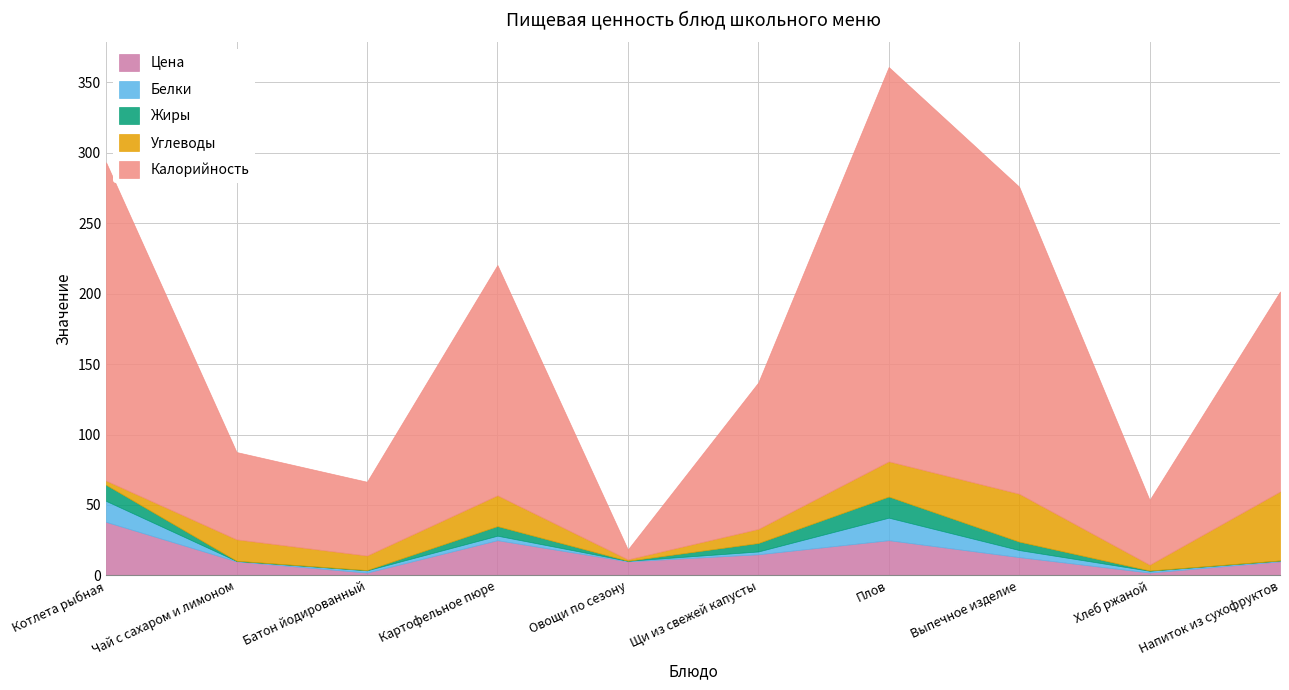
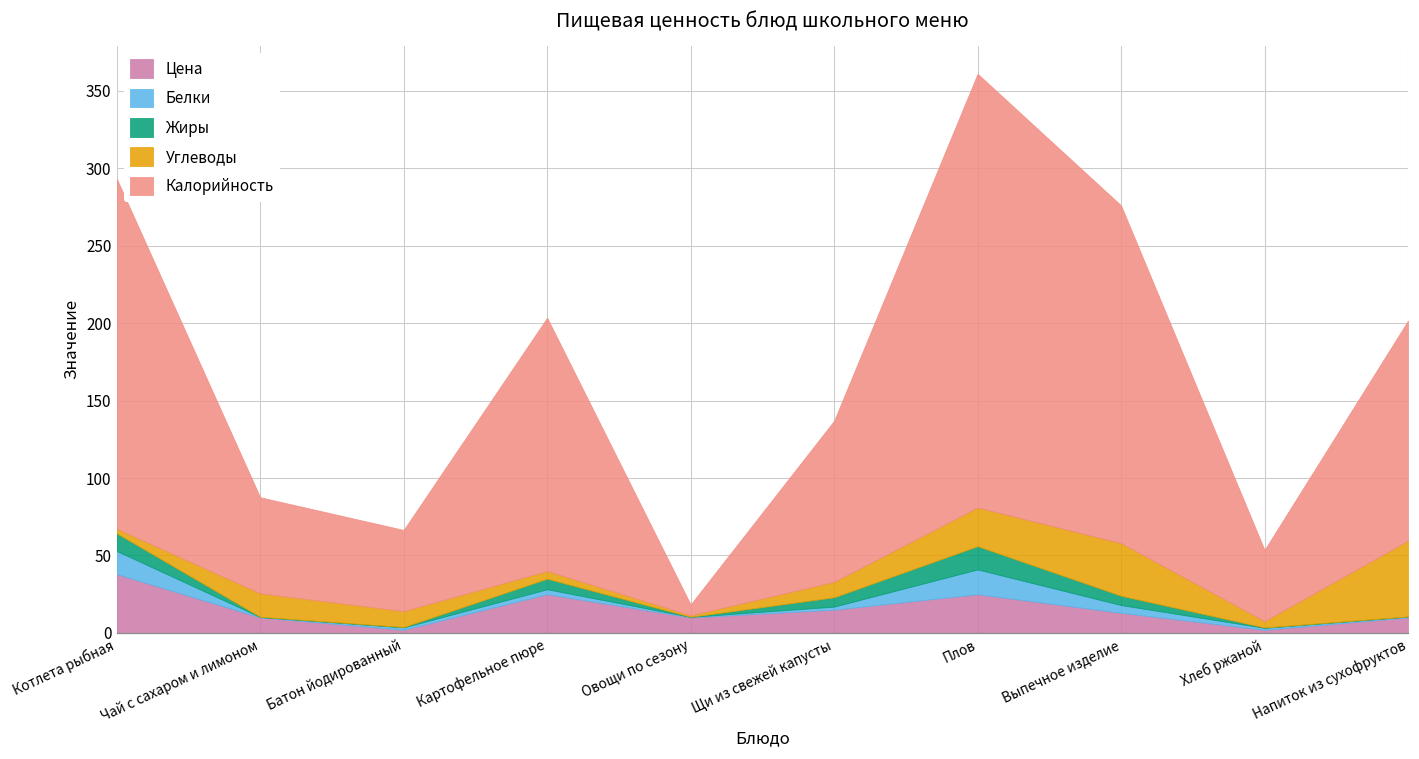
  {
    "Белки": {
      "Котлета рыбная": 15,
      "Картофельное пюре": 3,
      "Щи из свежей капусты": 2,
      "Плов": 16,
      "Выпечное изделие": 5
    },
    "Жиры": {
      "Котлета рыбная": 11,
      "Картофельное пюре": 7,
      "Щи из свежей капусты": 6,
      "Плов": 15,
      "Выпечное изделие": 6
    },
    "Углеводы": {
      "Котлета рыбная": 3,
      "Чай с сахаром и лимоном": 15,
      "Батон йодированный": 10,
-     "Картофельное пюре": 22,
+     "Картофельное пюре": 5,
      "Щи из свежей капусты": 10,
      "Плов": 25,
      "Выпечное изделие": 34,
      "Хлеб ржаной": 4,
      "Напиток из сухофруктов": 49
    }
  }
